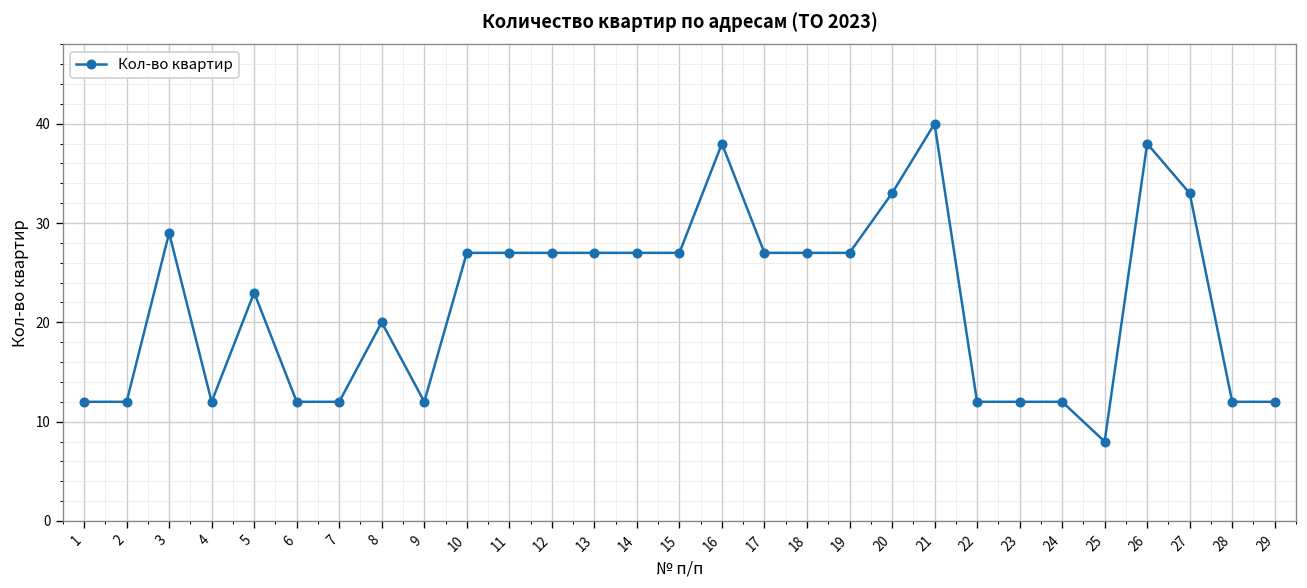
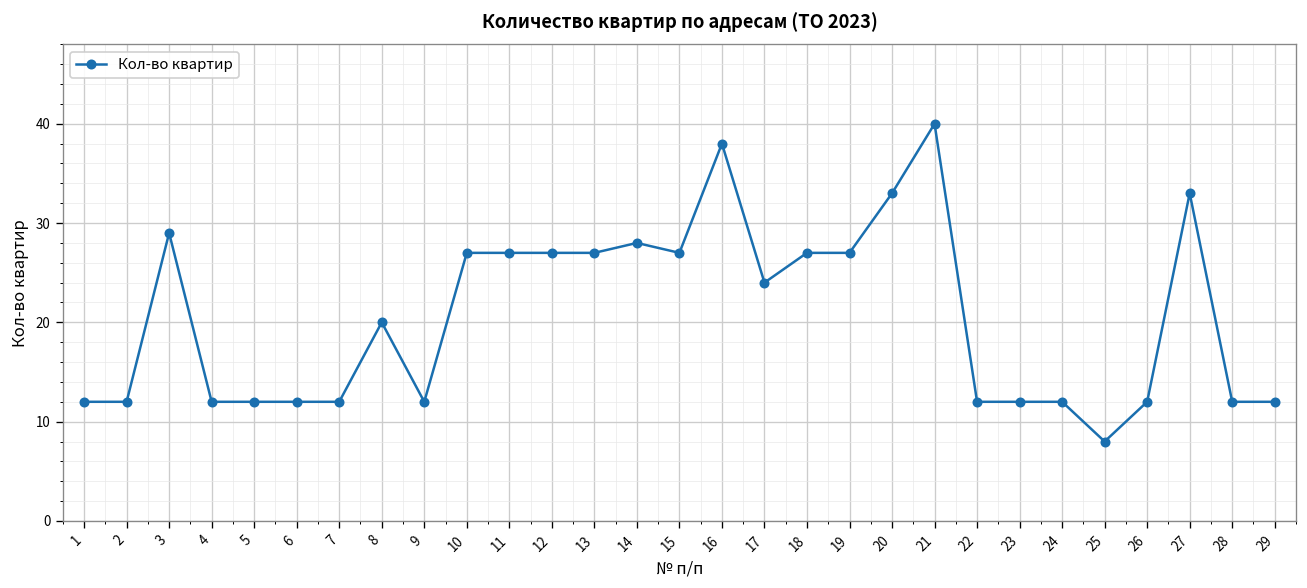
  {
    "1": 12,
    "2": 12,
    "3": 29,
    "4": 12,
-   "5": 23,
+   "5": 12,
    "6": 12,
    "7": 12,
    "8": 20,
    "9": 12,
    "10": 27,
    "11": 27,
    "12": 27,
    "13": 27,
-   "14": 27,
+   "14": 28,
    "15": 27,
    "16": 38,
-   "17": 27,
+   "17": 24,
    "18": 27,
    "19": 27,
    "20": 33,
    "21": 40,
    "22": 12,
    "23": 12,
    "24": 12,
    "25": 8,
-   "26": 38,
+   "26": 12,
    "27": 33,
    "28": 12,
    "29": 12
  }
